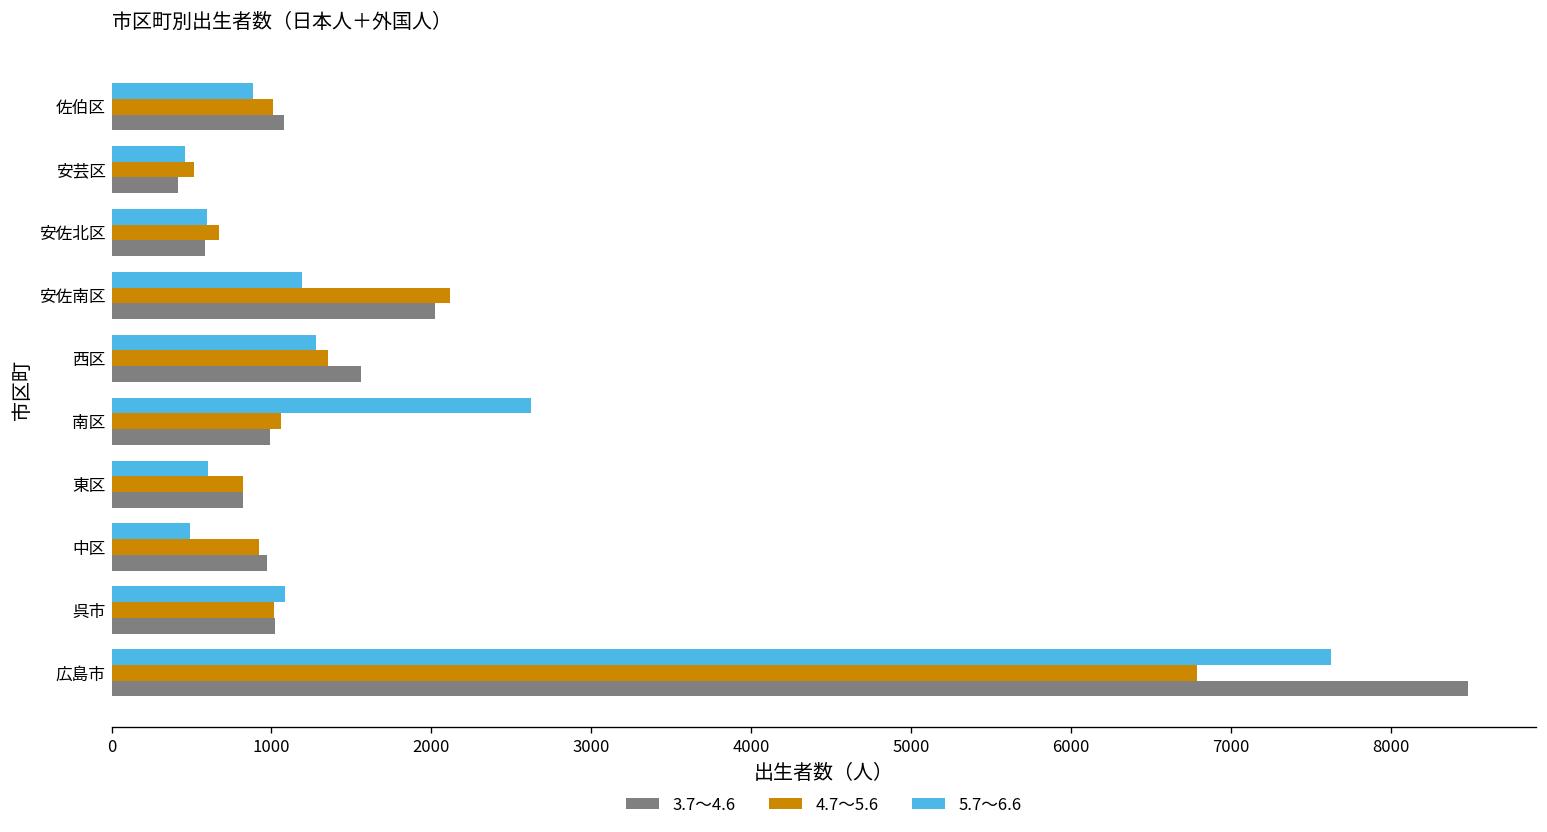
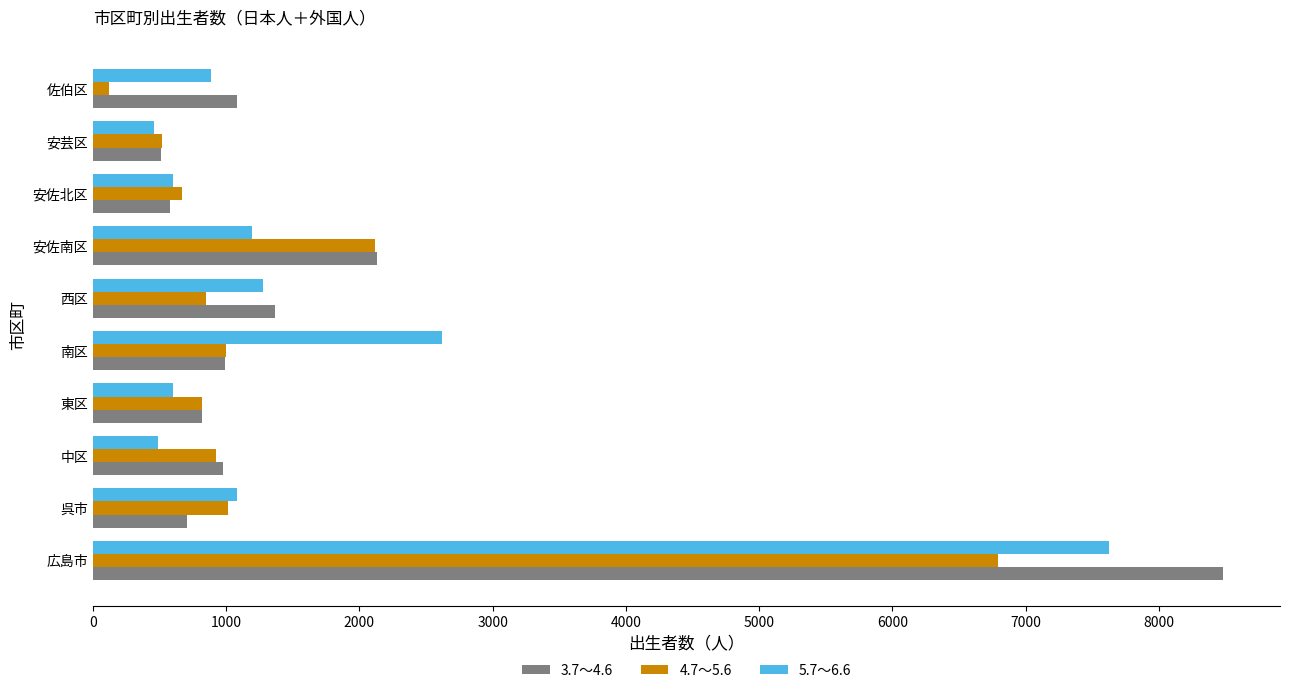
  {
    "3.7～4.6": {
      "佐伯区": 1080,
-     "安芸区": 420,
+     "安芸区": 510,
      "安佐北区": 580,
-     "安佐南区": 2020,
-     "西区": 1560,
+     "安佐南区": 2130,
+     "西区": 1370,
      "南区": 990,
      "東区": 820,
      "中区": 980,
-     "呉市": 1020,
+     "呉市": 710,
      "広島市": 8490
    },
    "4.7～5.6": {
-     "佐伯区": 1010,
+     "佐伯区": 120,
      "安芸区": 520,
      "安佐北区": 670,
      "安佐南区": 2120,
-     "西区": 1360,
-     "南区": 1060,
+     "西区": 850,
+     "南区": 1000,
      "東区": 820,
      "中区": 920,
      "呉市": 1010,
      "広島市": 6790
    },
    "5.7～6.6": {
      "佐伯区": 890,
      "安芸区": 460,
      "安佐北区": 600,
      "安佐南区": 1190,
      "西区": 1280,
      "南区": 2620,
      "東区": 600,
      "中区": 490,
      "呉市": 1090,
      "広島市": 7630
    }
  }
